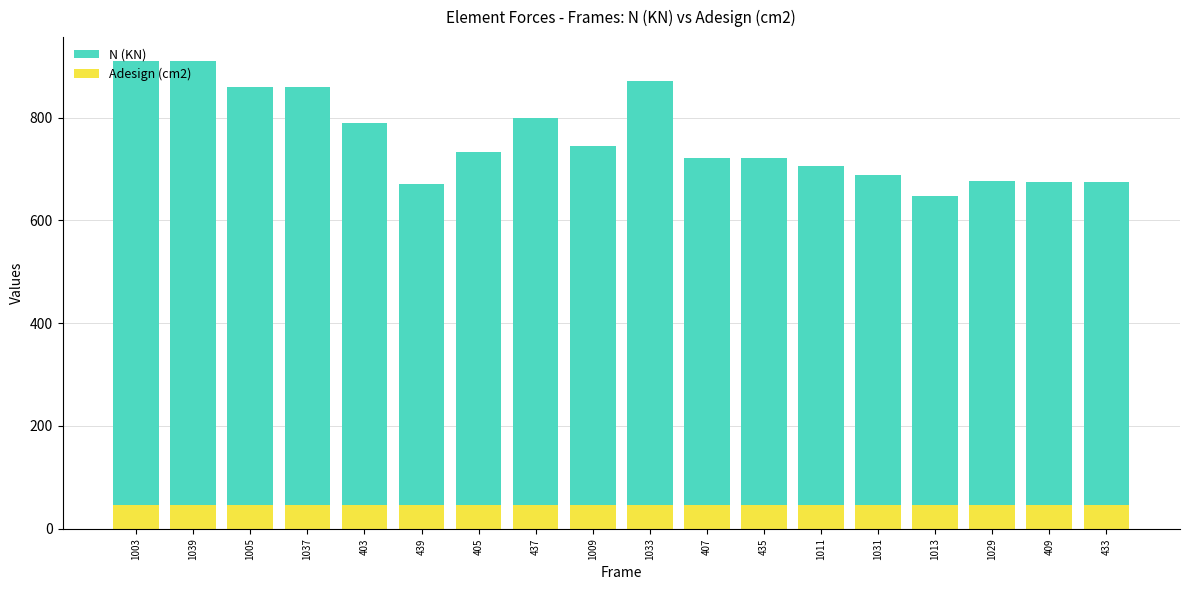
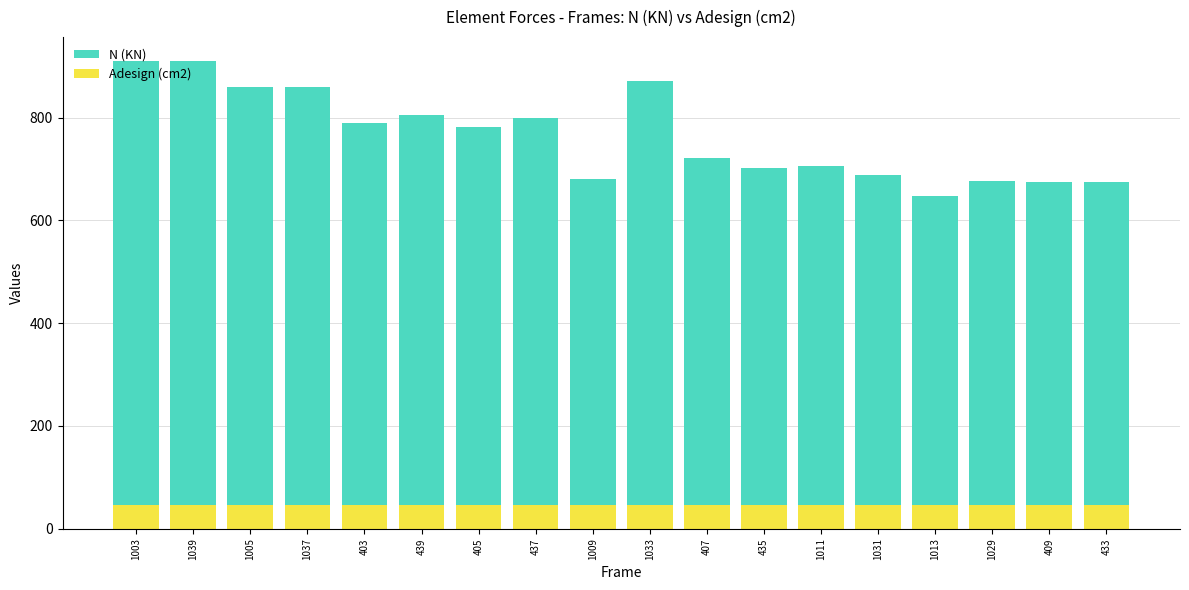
  {
    "N (KN)": {
      "1003": 910,
      "1039": 910,
      "1005": 860,
      "1037": 860,
      "403": 790,
-     "439": 670,
-     "405": 730,
+     "439": 800,
+     "405": 780,
      "437": 800,
-     "1009": 750,
+     "1009": 680,
      "1033": 870,
      "407": 720,
-     "435": 720,
+     "435": 700,
      "1011": 710,
      "1031": 690,
      "1013": 650,
      "1029": 680,
      "409": 670,
      "433": 670
    }
  }
